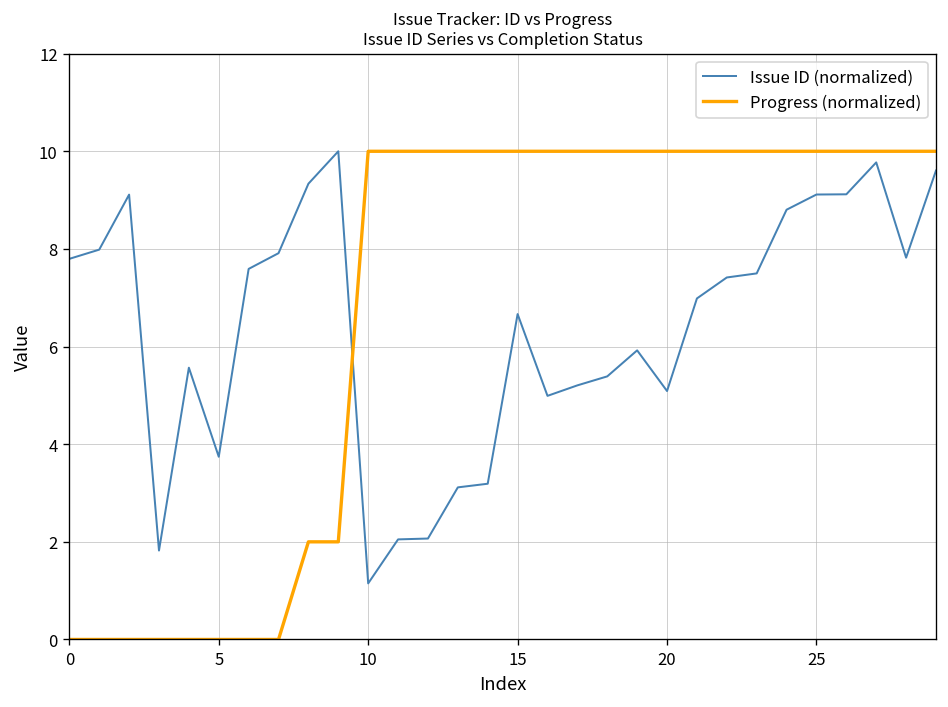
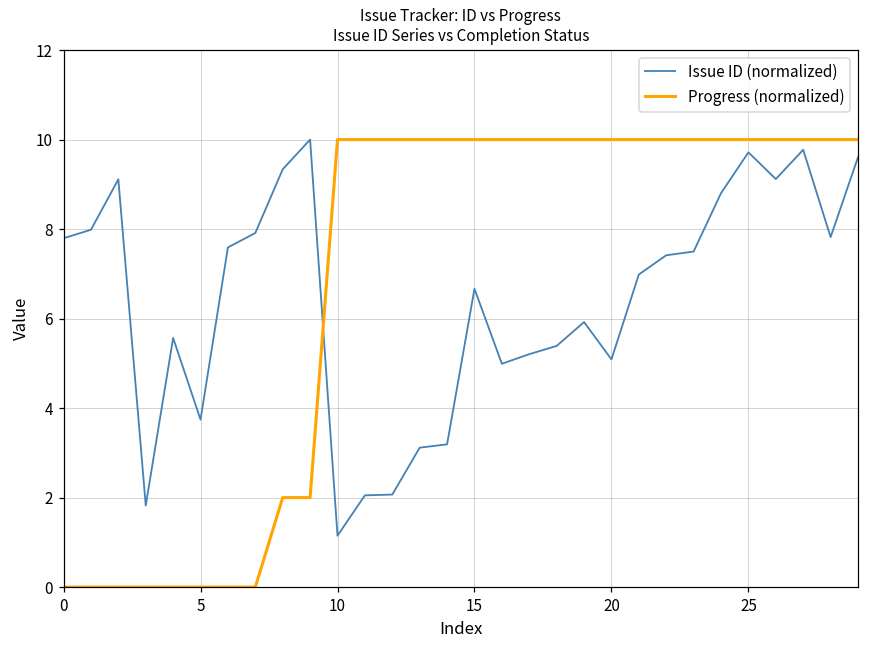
  {
    "Issue ID (normalized)": {
      "0": 7.8,
      "5": 3.7,
      "10": 1.1,
      "15": 6.7,
      "20": 5.1,
-     "25": 9.1
+     "25": 9.7
    },
    "Progress (normalized)": {
      "0": 0.0,
      "5": 0.0,
      "10": 10.0,
      "15": 10.0,
      "20": 10.0,
      "25": 10.0
    }
  }
